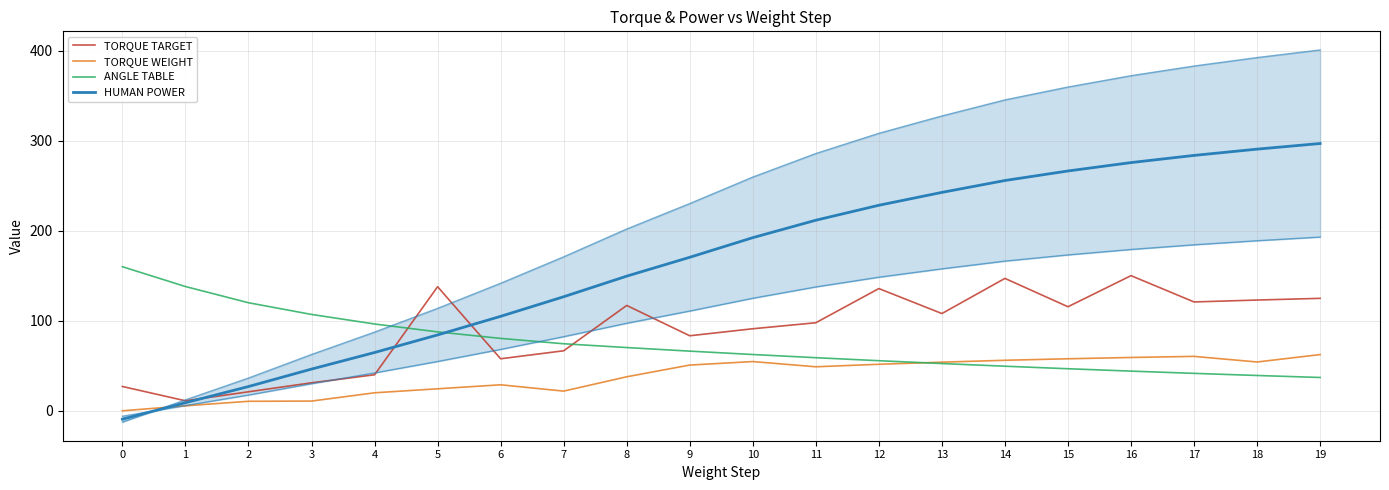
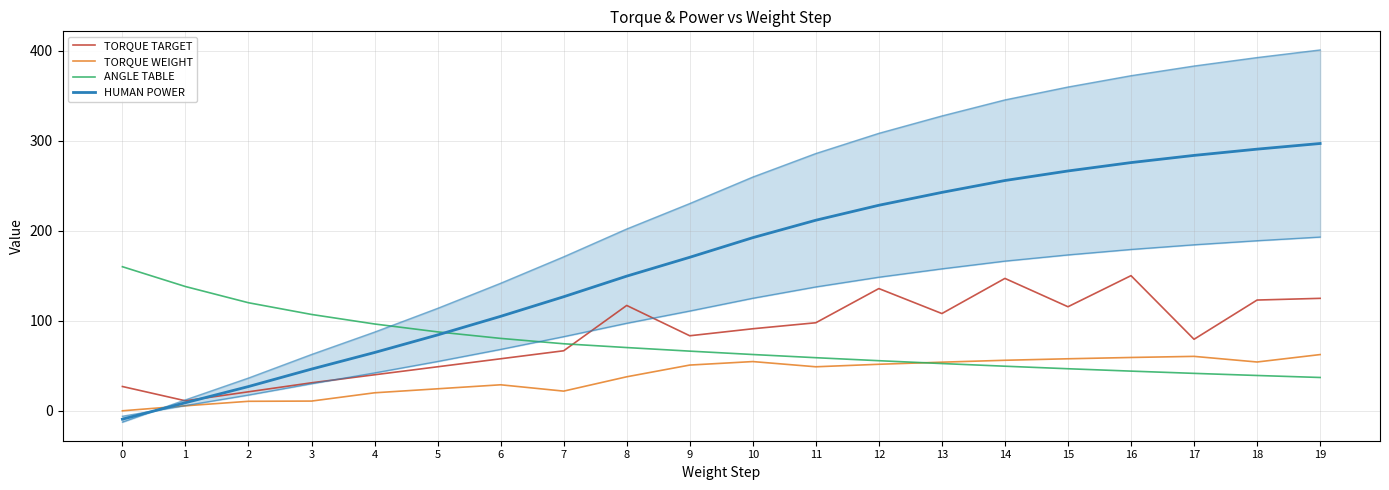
  {
    "TORQUE TARGET": {
      "0": 30,
      "2": 20,
-     "5": 140,
+     "5": 50,
      "6": 60,
      "7": 70,
      "8": 120,
      "9": 80,
      "10": 90,
      "11": 100,
      "12": 140,
      "13": 110,
      "14": 150,
      "15": 120,
      "16": 150,
-     "17": 120,
+     "17": 80,
      "18": 120,
      "19": 120
    },
    "TORQUE WEIGHT": {
      "0": 0,
      "2": 10,
      "3": 10,
      "4": 20,
      "5": 20,
      "6": 30,
      "7": 20,
      "8": 40,
      "9": 50,
      "10": 50,
      "11": 50,
      "12": 50,
      "14": 60,
      "15": 60,
      "16": 60,
      "17": 60,
      "18": 50,
      "19": 60
    },
    "ANGLE TABLE": {
      "0": 160,
      "1": 140,
      "2": 120,
      "3": 110,
      "4": 100,
      "5": 90,
      "6": 80,
      "7": 70,
      "8": 70,
      "9": 70,
      "10": 60,
      "11": 60,
      "12": 60,
      "14": 50,
      "15": 50,
      "16": 40,
      "17": 40,
      "18": 40,
      "19": 40
    }
  }
